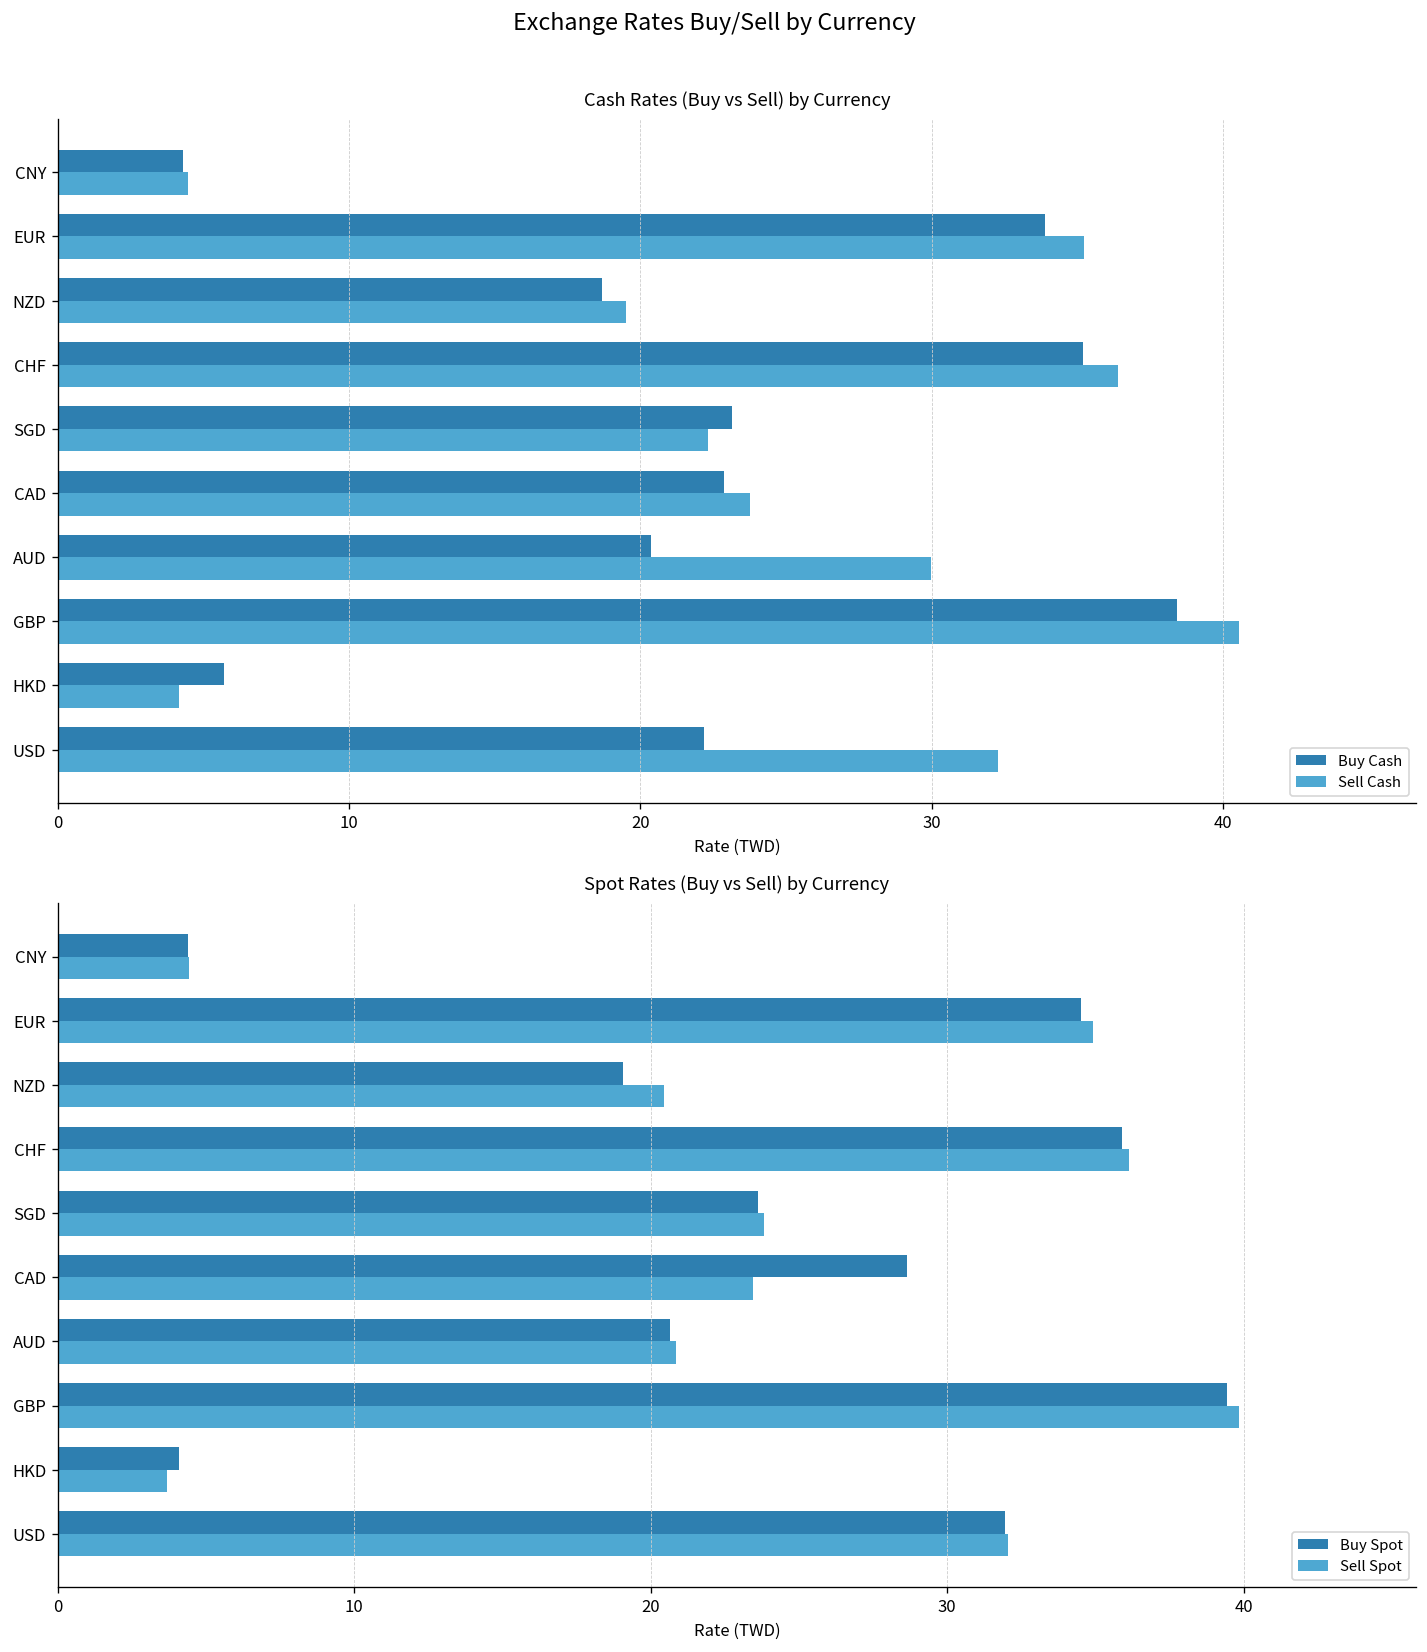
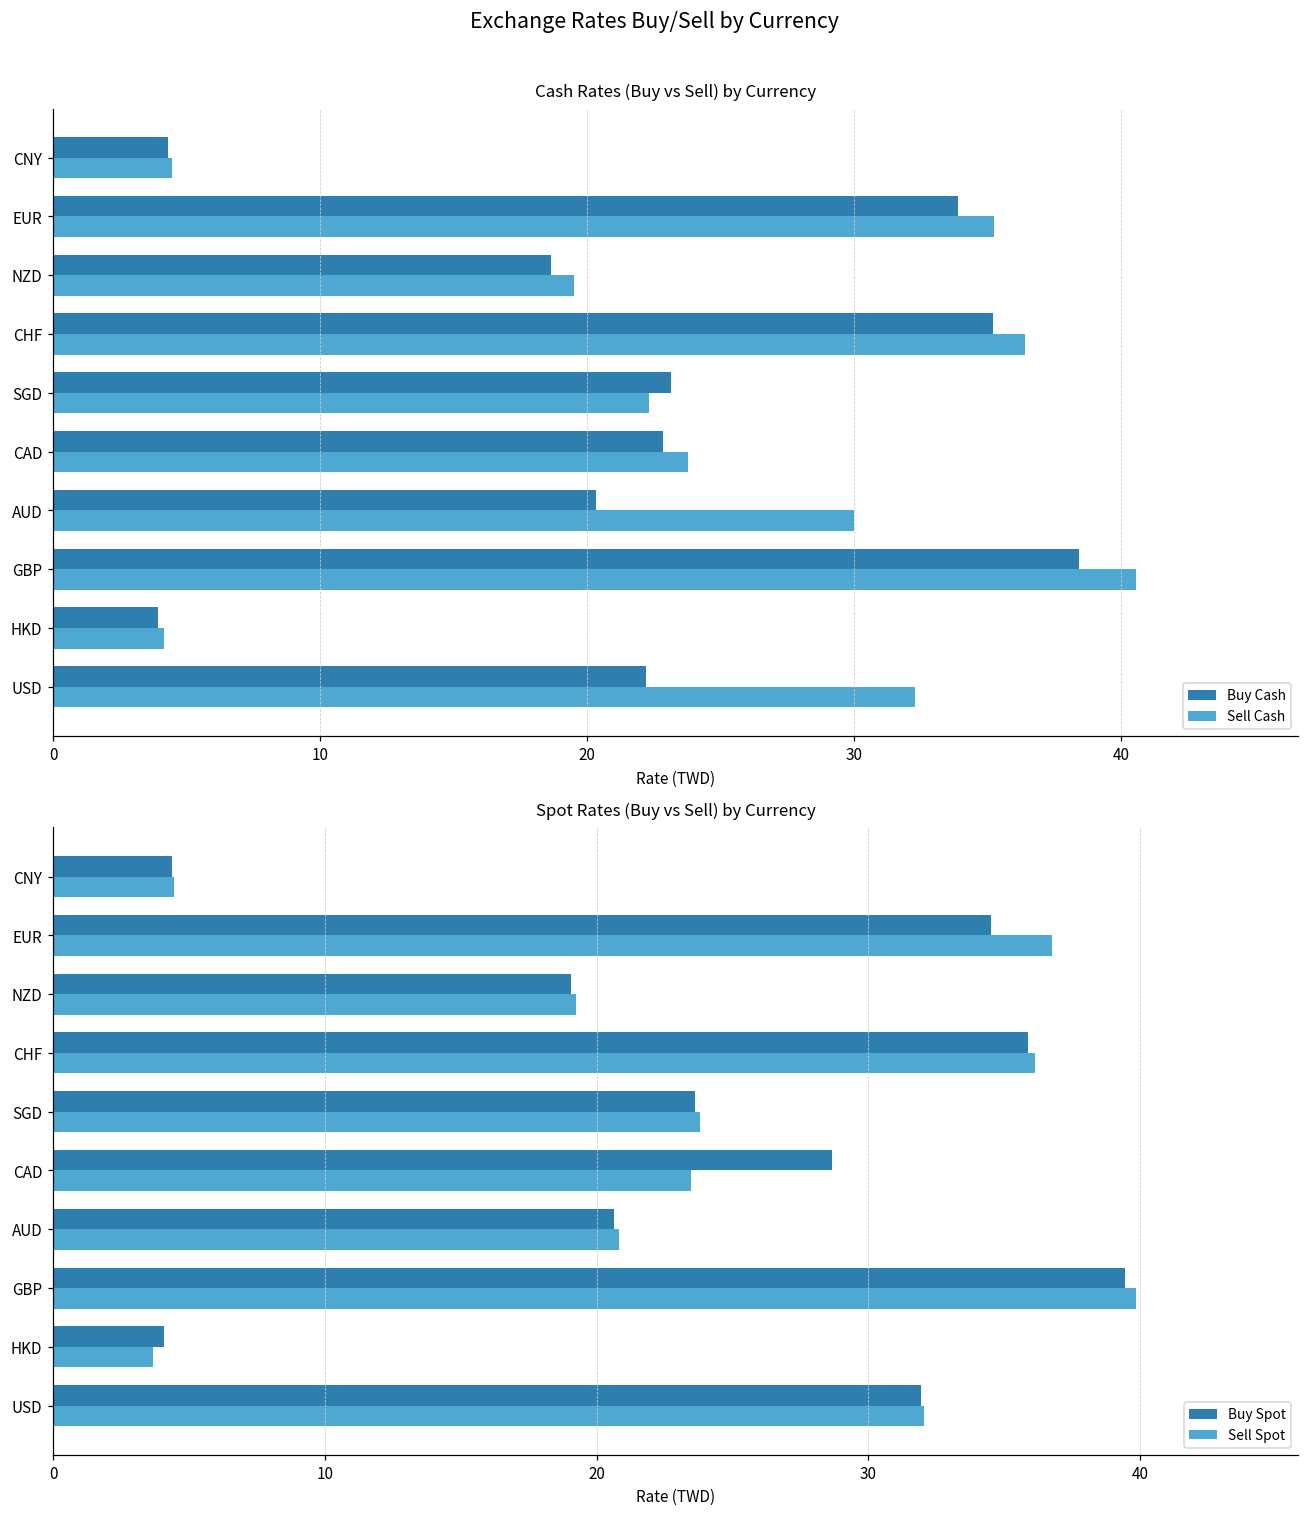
  {
    "Cash Rates (Buy vs Sell) by Currency": {
      "Buy Cash": {
        "CNY": 4.3,
        "EUR": 33.9,
        "NZD": 18.7,
        "CHF": 35.2,
        "SGD": 23.1,
        "CAD": 22.9,
        "AUD": 20.4,
        "GBP": 38.4,
-       "HKD": 5.7,
+       "HKD": 3.9,
        "USD": 22.2
      },
      "Sell Cash": {
        "CNY": 4.5,
        "EUR": 35.2,
        "NZD": 19.5,
        "CHF": 36.4,
        "SGD": 22.3,
        "CAD": 23.8,
        "AUD": 30.0,
        "GBP": 40.6,
        "HKD": 4.1,
        "USD": 32.3
      }
    },
    "Spot Rates (Buy vs Sell) by Currency": {
      "Buy Spot": {
        "CNY": 4.4,
        "EUR": 34.5,
        "NZD": 19.1,
        "CHF": 35.9,
        "SGD": 23.6,
        "CAD": 28.7,
        "AUD": 20.6,
        "GBP": 39.4,
        "HKD": 4.1,
        "USD": 32.0
      },
      "Sell Spot": {
        "CNY": 4.4,
-       "EUR": 34.9,
-       "NZD": 20.5,
+       "EUR": 36.8,
+       "NZD": 19.3,
        "CHF": 36.1,
        "SGD": 23.8,
        "CAD": 23.5,
        "AUD": 20.8,
        "GBP": 39.8,
        "HKD": 3.7,
        "USD": 32.1
      }
    }
  }
